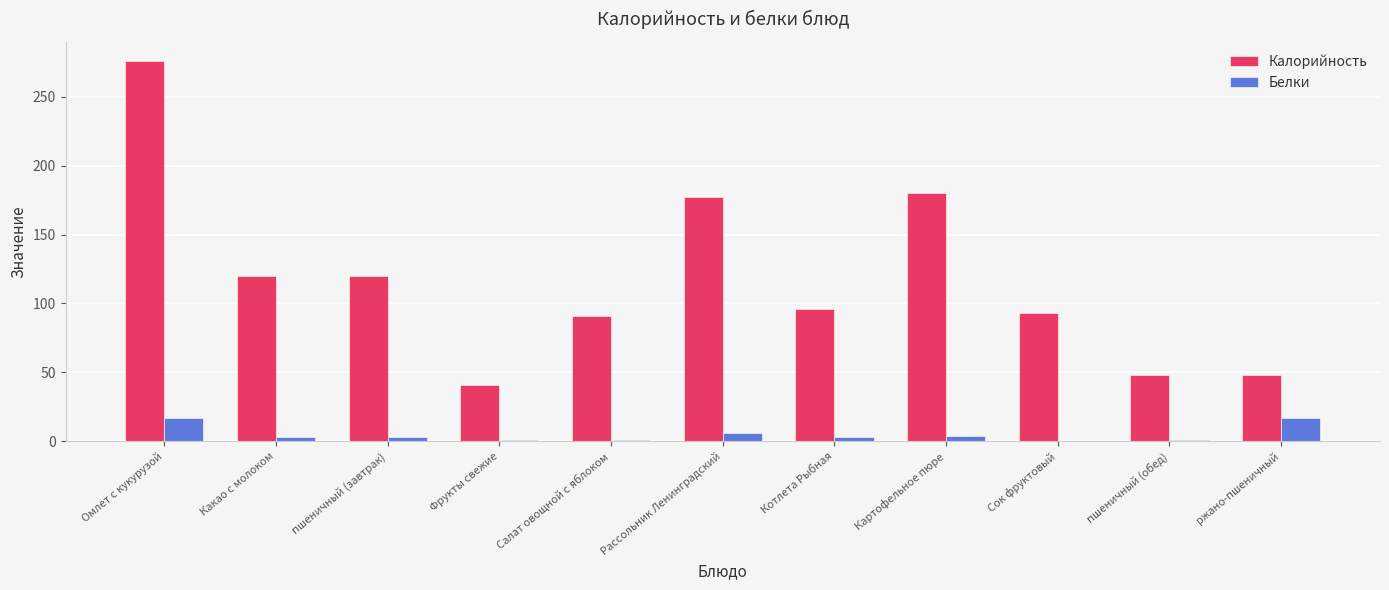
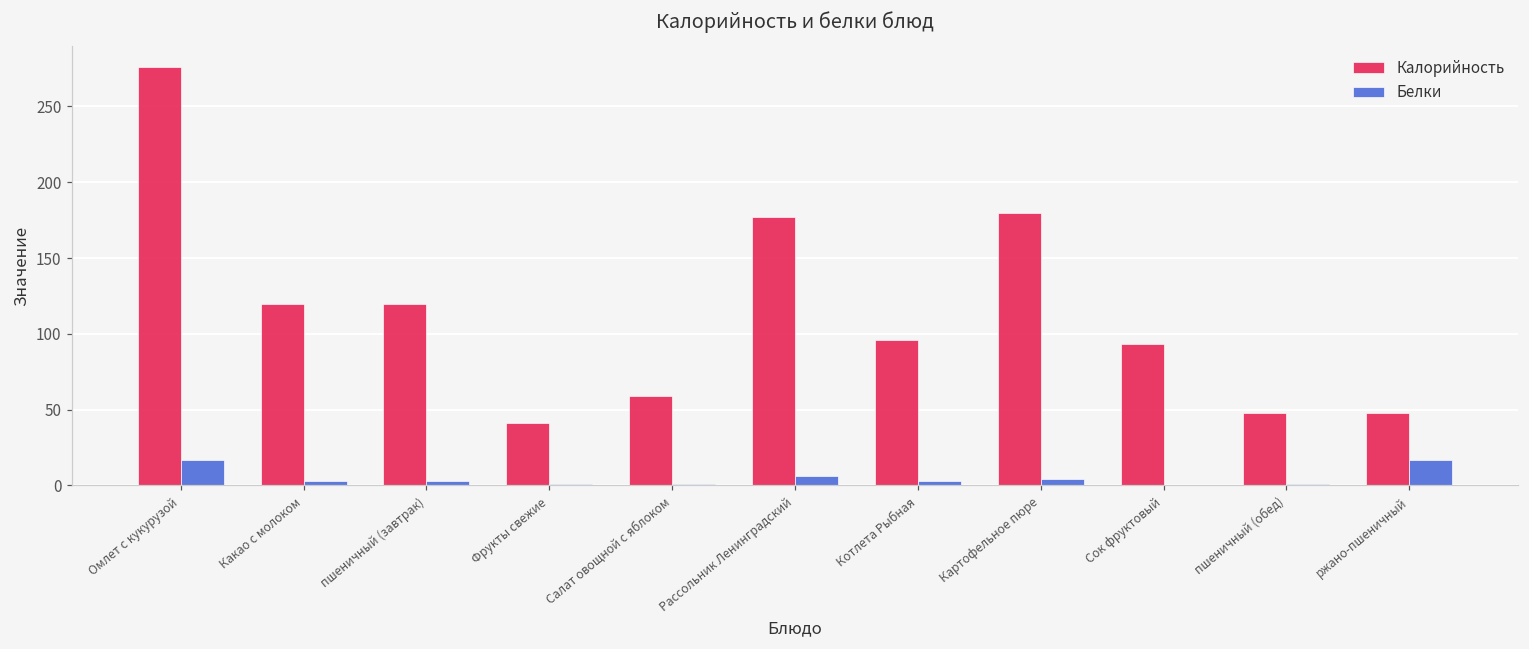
  {
    "Калорийность": {
      "Омлет с кукурузой": 276,
      "Какао с молоком": 120,
      "пшеничный (завтрак)": 120,
      "Фрукты свежие": 41,
-     "Салат овощной с яблоком": 91,
+     "Салат овощной с яблоком": 59,
      "Рассольник Ленинградский": 177,
      "Котлета Рыбная": 96,
      "Картофельное пюре": 180,
      "Сок фруктовый": 93,
      "пшеничный (обед)": 48,
      "ржано-пшеничный": 48
    },
    "Белки": {
      "Омлет с кукурузой": 17,
      "Какао с молоком": 3,
      "пшеничный (завтрак)": 3,
      "Рассольник Ленинградский": 6,
      "Котлета Рыбная": 3,
      "Картофельное пюре": 4,
      "Сок фруктовый": 0,
      "ржано-пшеничный": 17
    }
  }
